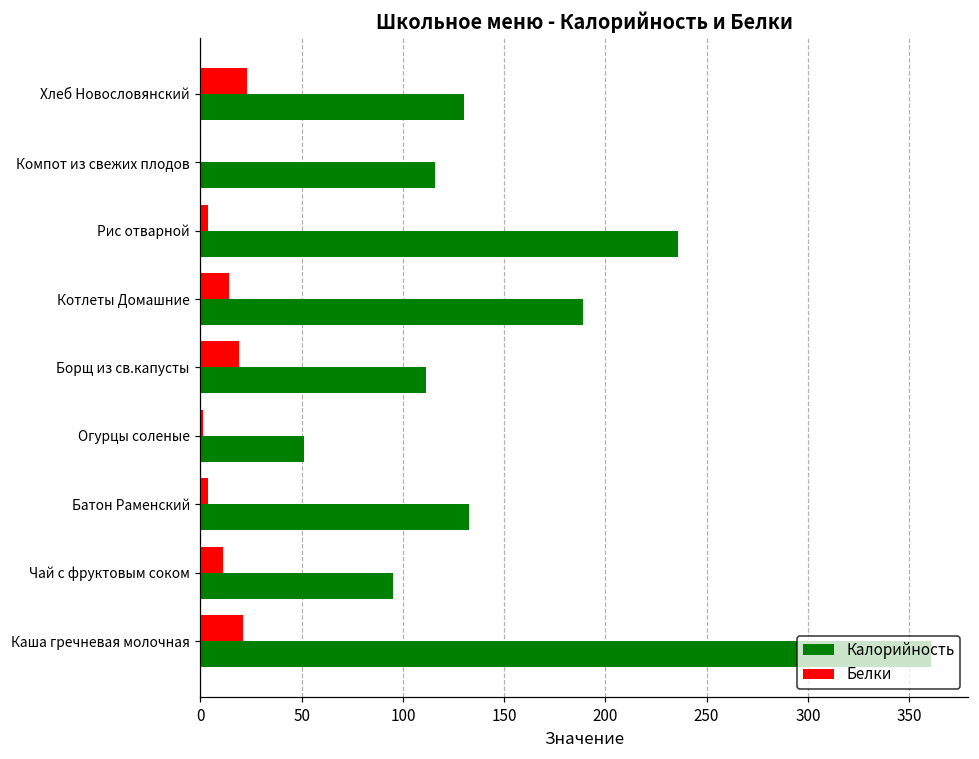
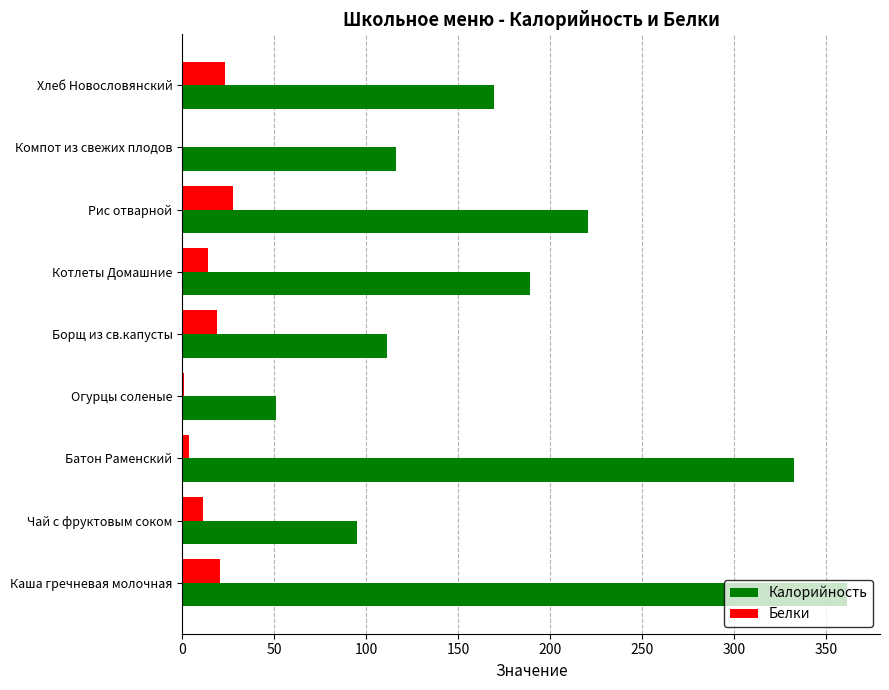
  {
    "Калорийность": {
-     "Хлеб Новословянский": 130,
+     "Хлеб Новословянский": 169,
      "Компот из свежих плодов": 116,
-     "Рис отварной": 236,
+     "Рис отварной": 221,
      "Котлеты Домашние": 189,
      "Борщ из св.капусты": 111,
      "Огурцы соленые": 51,
-     "Батон Раменский": 133,
+     "Батон Раменский": 333,
      "Чай с фруктовым соком": 95
    },
    "Белки": {
      "Хлеб Новословянский": 23,
-     "Рис отварной": 4,
+     "Рис отварной": 27,
      "Котлеты Домашние": 14,
      "Борщ из св.капусты": 19,
      "Батон Раменский": 4,
      "Чай с фруктовым соком": 11,
      "Каша гречневая молочная": 21
    }
  }
